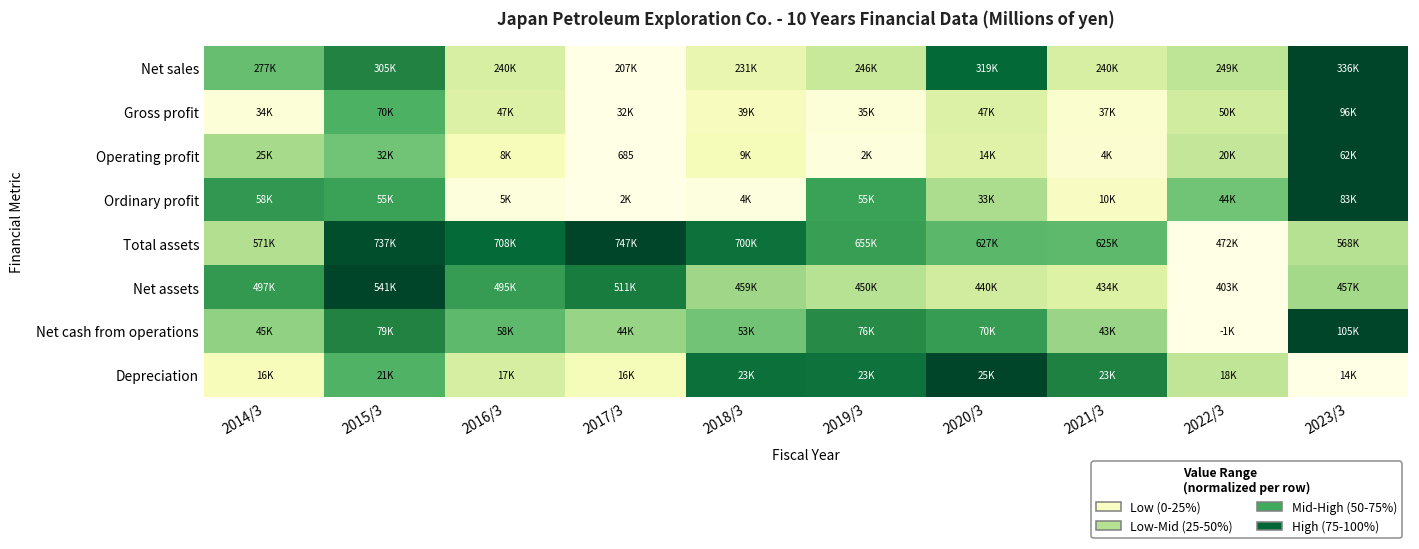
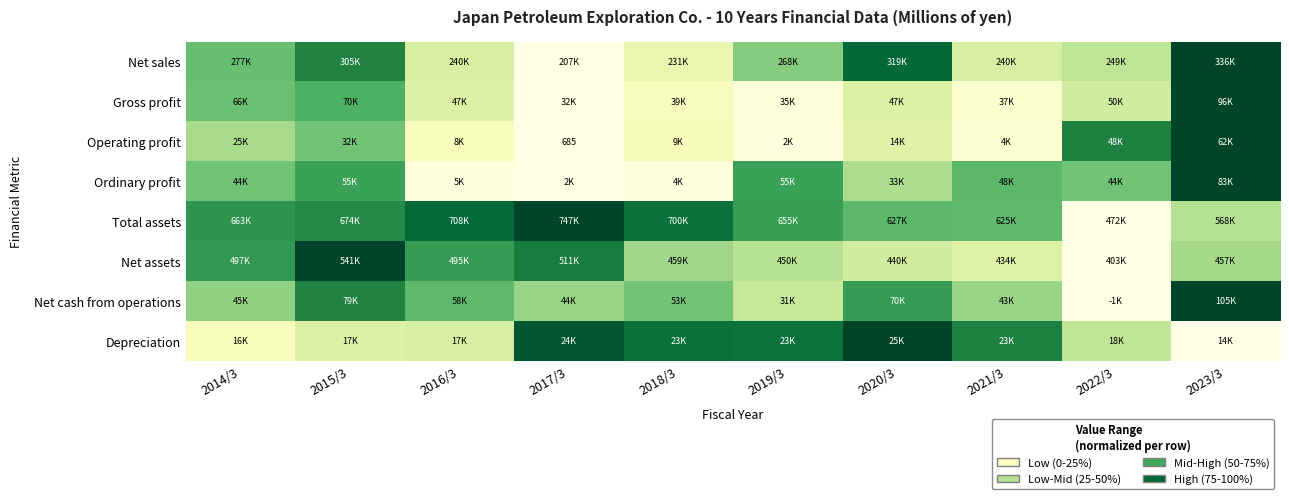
  {
    "Net sales": {
      "2014/3": "277K",
      "2015/3": "305K",
      "2016/3": "240K",
      "2017/3": "207K",
      "2018/3": "231K",
-     "2019/3": "246K",
+     "2019/3": "268K",
      "2020/3": "319K",
      "2021/3": "240K",
      "2022/3": "249K",
      "2023/3": "336K"
    },
    "Gross profit": {
-     "2014/3": "34K",
+     "2014/3": "66K",
      "2015/3": "70K",
      "2016/3": "47K",
      "2017/3": "32K",
      "2018/3": "39K",
      "2019/3": "35K",
      "2020/3": "47K",
      "2021/3": "37K",
      "2022/3": "50K",
      "2023/3": "96K"
    },
    "Operating profit": {
      "2014/3": "25K",
      "2015/3": "32K",
      "2016/3": "8K",
      "2017/3": "685",
      "2018/3": "9K",
      "2019/3": "2K",
      "2020/3": "14K",
      "2021/3": "4K",
-     "2022/3": "20K",
+     "2022/3": "48K",
      "2023/3": "62K"
    },
    "Ordinary profit": {
-     "2014/3": "58K",
+     "2014/3": "44K",
      "2015/3": "55K",
      "2016/3": "5K",
      "2017/3": "2K",
      "2018/3": "4K",
      "2019/3": "55K",
      "2020/3": "33K",
-     "2021/3": "10K",
+     "2021/3": "48K",
      "2022/3": "44K",
      "2023/3": "83K"
    },
    "Total assets": {
-     "2014/3": "571K",
-     "2015/3": "737K",
+     "2014/3": "663K",
+     "2015/3": "674K",
      "2016/3": "708K",
      "2017/3": "747K",
      "2018/3": "700K",
      "2019/3": "655K",
      "2020/3": "627K",
      "2021/3": "625K",
      "2022/3": "472K",
      "2023/3": "568K"
    },
    "Net assets": {
      "2014/3": "497K",
      "2015/3": "541K",
      "2016/3": "495K",
      "2017/3": "511K",
      "2018/3": "459K",
      "2019/3": "450K",
      "2020/3": "440K",
      "2021/3": "434K",
      "2022/3": "403K",
      "2023/3": "457K"
    },
    "Net cash from operations": {
      "2014/3": "45K",
      "2015/3": "79K",
      "2016/3": "58K",
      "2017/3": "44K",
      "2018/3": "53K",
-     "2019/3": "76K",
+     "2019/3": "31K",
      "2020/3": "70K",
      "2021/3": "43K",
      "2022/3": "-1K",
      "2023/3": "105K"
    },
    "Depreciation": {
      "2014/3": "16K",
-     "2015/3": "21K",
+     "2015/3": "17K",
      "2016/3": "17K",
-     "2017/3": "16K",
+     "2017/3": "24K",
      "2018/3": "23K",
      "2019/3": "23K",
      "2020/3": "25K",
      "2021/3": "23K",
      "2022/3": "18K",
      "2023/3": "14K"
    }
  }
